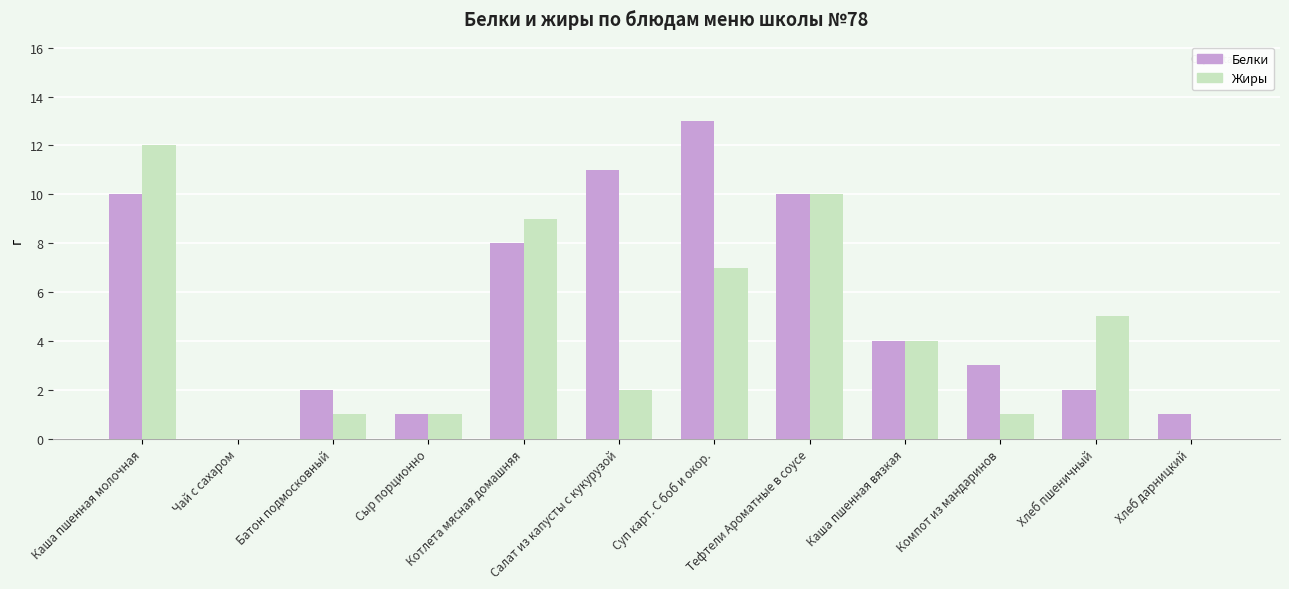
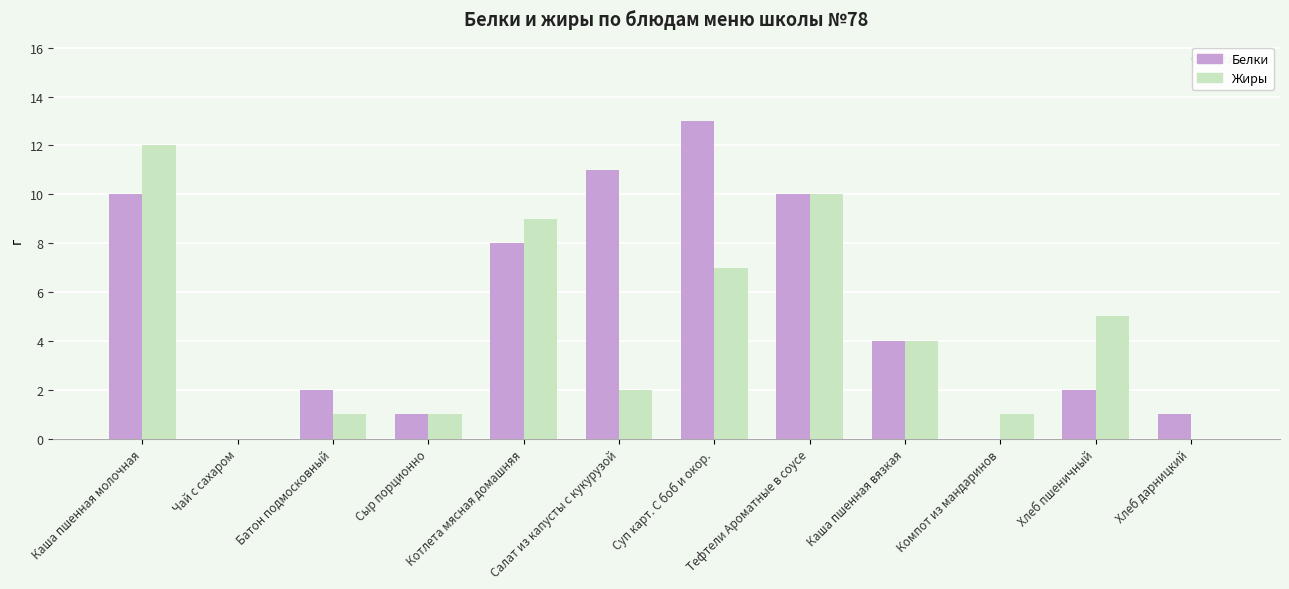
  {
    "Белки": {
      "Каша пшенная молочная": 10,
      "Чай с сахаром": 0,
      "Батон подмосковный": 2,
      "Сыр порционно": 1,
      "Котлета мясная домашняя": 8,
      "Салат из капусты с кукурузой": 11,
      "Суп карт. С боб и окор.": 13,
      "Тефтели Ароматные в соусе": 10,
      "Каша пшенная вязкая": 4,
-     "Компот из мандаринов": 3,
+     "Компот из мандаринов": 0,
      "Хлеб пшеничный": 2,
      "Хлеб дарницкий": 1
    },
    "Жиры": {
      "Каша пшенная молочная": 12,
      "Чай с сахаром": 0,
      "Батон подмосковный": 1,
      "Сыр порционно": 1,
      "Котлета мясная домашняя": 9,
      "Салат из капусты с кукурузой": 2,
      "Суп карт. С боб и окор.": 7,
      "Тефтели Ароматные в соусе": 10,
      "Каша пшенная вязкая": 4,
      "Компот из мандаринов": 1,
      "Хлеб пшеничный": 5,
      "Хлеб дарницкий": 0
    }
  }
